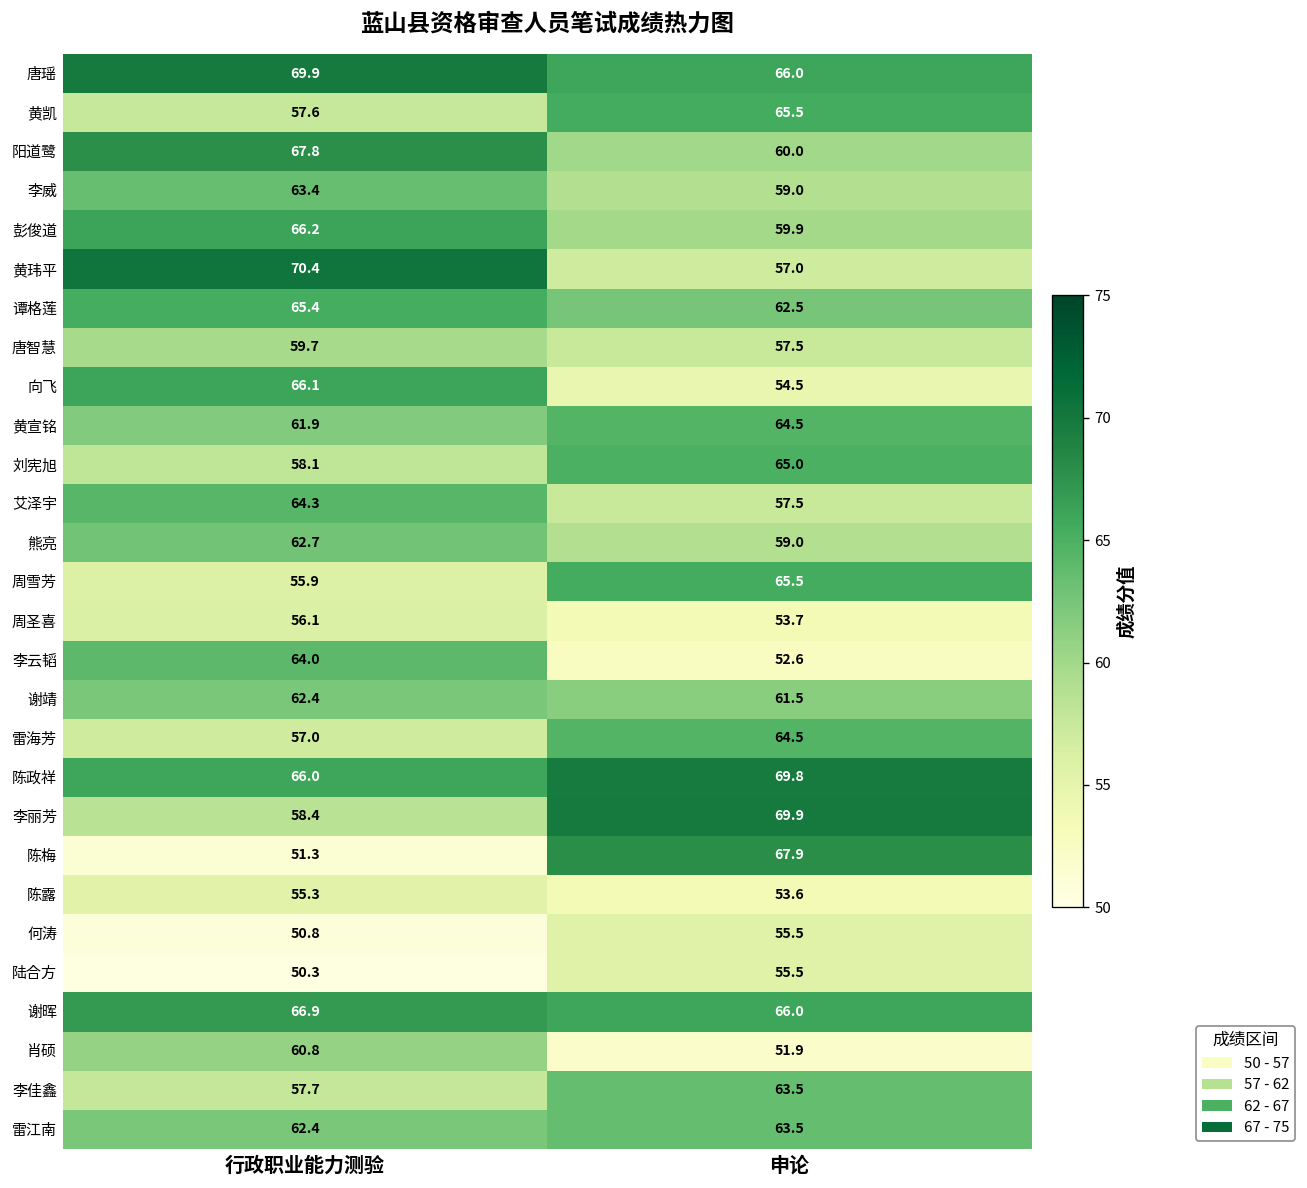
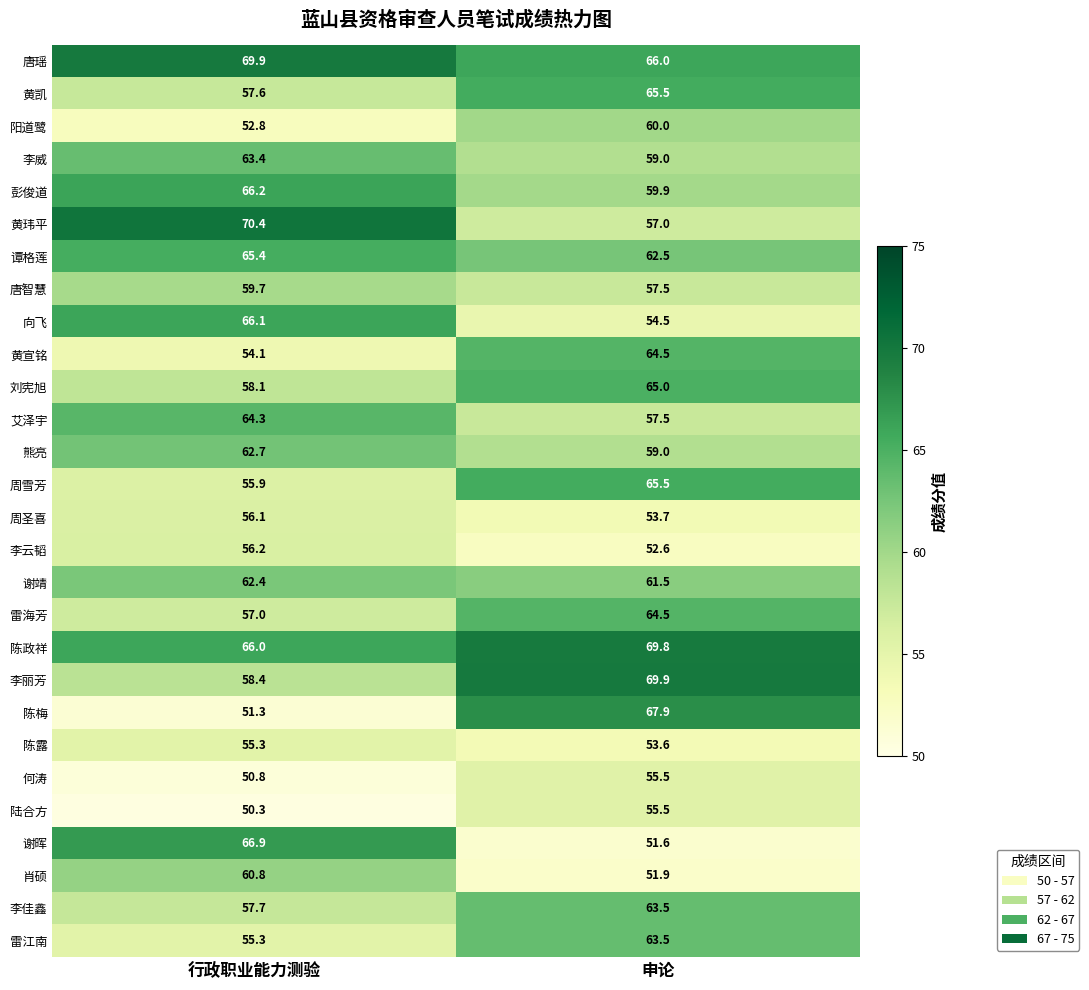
  {
    "唐瑶": {
      "行政职业能力测验": 69.9,
      "申论": 66.0
    },
    "黄凯": {
      "行政职业能力测验": 57.6,
      "申论": 65.5
    },
    "阳道鹭": {
-     "行政职业能力测验": 67.8,
+     "行政职业能力测验": 52.8,
      "申论": 60.0
    },
    "李威": {
      "行政职业能力测验": 63.4,
      "申论": 59.0
    },
    "彭俊道": {
      "行政职业能力测验": 66.2,
      "申论": 59.9
    },
    "黄玮平": {
      "行政职业能力测验": 70.4,
      "申论": 57.0
    },
    "谭格莲": {
      "行政职业能力测验": 65.4,
      "申论": 62.5
    },
    "唐智慧": {
      "行政职业能力测验": 59.7,
      "申论": 57.5
    },
    "向飞": {
      "行政职业能力测验": 66.1,
      "申论": 54.5
    },
    "黄宣铭": {
-     "行政职业能力测验": 61.9,
+     "行政职业能力测验": 54.1,
      "申论": 64.5
    },
    "刘宪旭": {
      "行政职业能力测验": 58.1,
      "申论": 65.0
    },
    "艾泽宇": {
      "行政职业能力测验": 64.3,
      "申论": 57.5
    },
    "熊亮": {
      "行政职业能力测验": 62.7,
      "申论": 59.0
    },
    "周雪芳": {
      "行政职业能力测验": 55.9,
      "申论": 65.5
    },
    "周圣喜": {
      "行政职业能力测验": 56.1,
      "申论": 53.7
    },
    "李云韬": {
-     "行政职业能力测验": 64.0,
+     "行政职业能力测验": 56.2,
      "申论": 52.6
    },
    "谢靖": {
      "行政职业能力测验": 62.4,
      "申论": 61.5
    },
    "雷海芳": {
      "行政职业能力测验": 57.0,
      "申论": 64.5
    },
    "陈政祥": {
      "行政职业能力测验": 66.0,
      "申论": 69.8
    },
    "李丽芳": {
      "行政职业能力测验": 58.4,
      "申论": 69.9
    },
    "陈梅": {
      "行政职业能力测验": 51.3,
      "申论": 67.9
    },
    "陈露": {
      "行政职业能力测验": 55.3,
      "申论": 53.6
    },
    "何涛": {
      "行政职业能力测验": 50.8,
      "申论": 55.5
    },
    "陆合方": {
      "行政职业能力测验": 50.3,
      "申论": 55.5
    },
    "谢晖": {
      "行政职业能力测验": 66.9,
-     "申论": 66.0
+     "申论": 51.6
    },
    "肖硕": {
      "行政职业能力测验": 60.8,
      "申论": 51.9
    },
    "李佳鑫": {
      "行政职业能力测验": 57.7,
      "申论": 63.5
    },
    "雷江南": {
-     "行政职业能力测验": 62.4,
+     "行政职业能力测验": 55.3,
      "申论": 63.5
    }
  }
